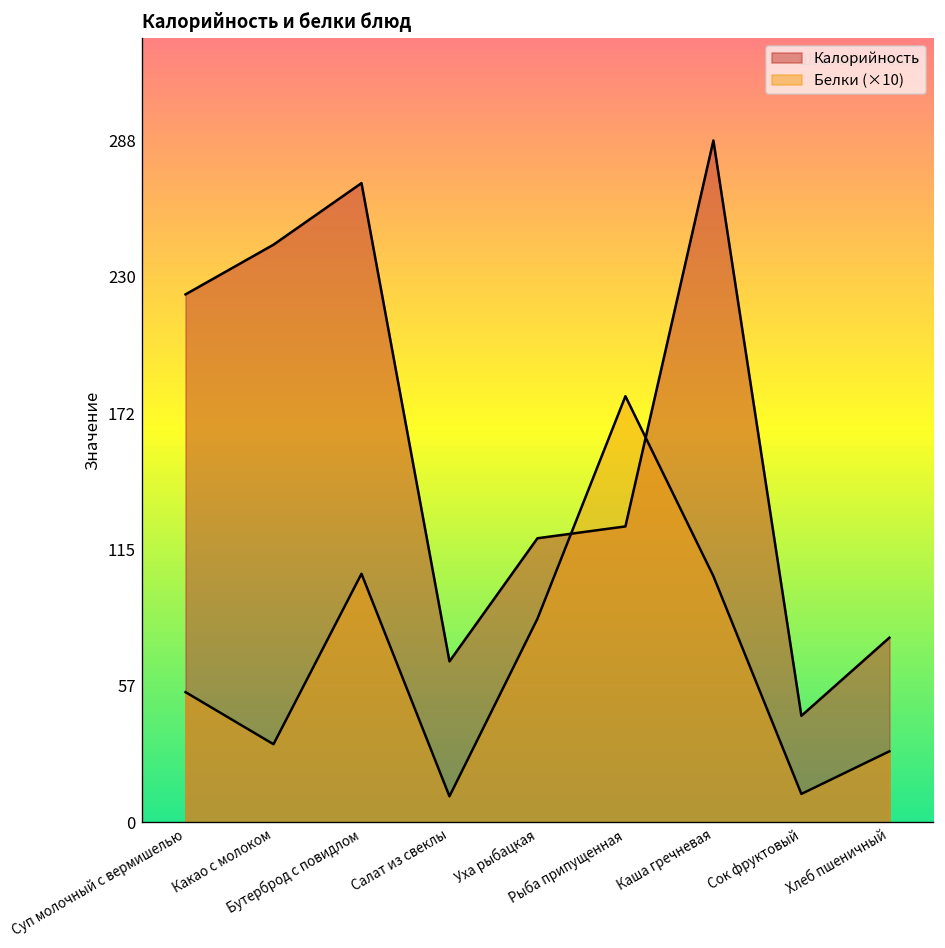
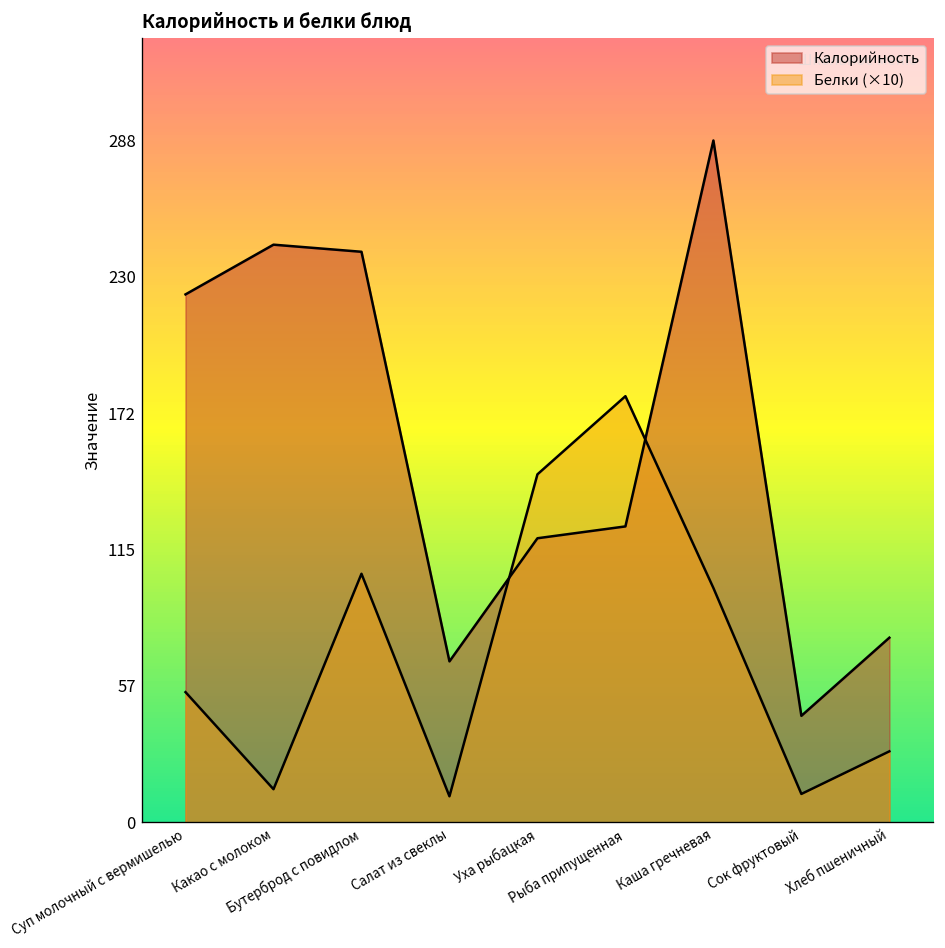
  {
    "Калорийность": {
      "Суп молочный с вермишелью": 223,
      "Какао с молоком": 244,
-     "Бутерброд с повидлом": 270,
+     "Бутерброд с повидлом": 241,
      "Салат из свеклы": 68,
      "Уха рыбацкая": 120,
      "Рыба припущенная": 125,
      "Каша гречневая": 288,
      "Сок фруктовый": 45,
      "Хлеб пшеничный": 78
    },
    "Белки (×10)": {
      "Суп молочный с вермишелью": 55,
-     "Какао с молоком": 33,
+     "Какао с молоком": 14,
      "Бутерброд с повидлом": 105,
      "Салат из свеклы": 11,
-     "Уха рыбацкая": 86,
+     "Уха рыбацкая": 147,
      "Рыба припущенная": 180,
-     "Каша гречневая": 104,
+     "Каша гречневая": 99,
      "Сок фруктовый": 12,
      "Хлеб пшеничный": 30
    }
  }
